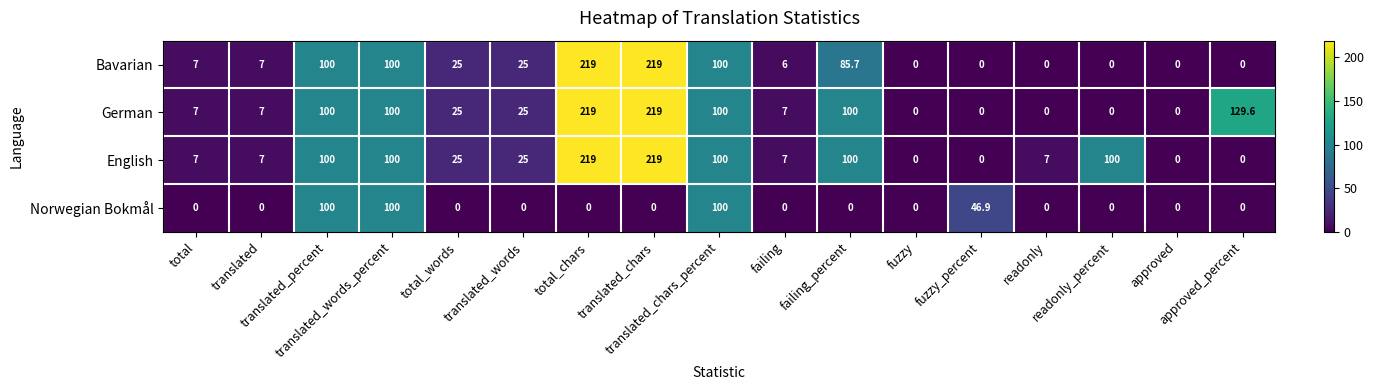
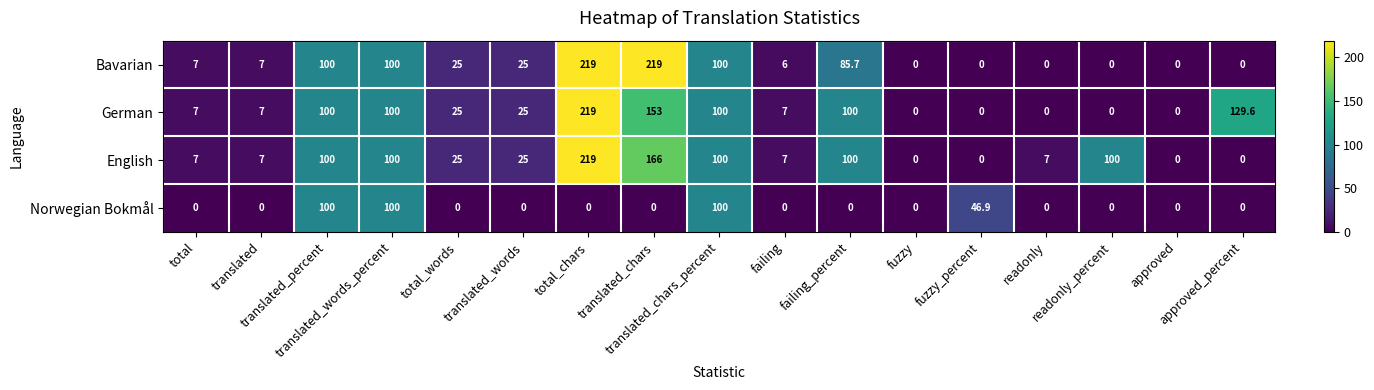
  {
    "Bavarian": {
      "total": 7,
      "translated": 7,
      "translated_percent": 100,
      "translated_words_percent": 100,
      "total_words": 25,
      "translated_words": 25,
      "total_chars": 219,
      "translated_chars": 219,
      "translated_chars_percent": 100,
      "failing": 6,
      "failing_percent": 85.7,
      "fuzzy": 0,
      "fuzzy_percent": 0,
      "readonly": 0,
      "readonly_percent": 0,
      "approved": 0,
      "approved_percent": 0
    },
    "German": {
      "total": 7,
      "translated": 7,
      "translated_percent": 100,
      "translated_words_percent": 100,
      "total_words": 25,
      "translated_words": 25,
      "total_chars": 219,
-     "translated_chars": 219,
+     "translated_chars": 153,
      "translated_chars_percent": 100,
      "failing": 7,
      "failing_percent": 100,
      "fuzzy": 0,
      "fuzzy_percent": 0,
      "readonly": 0,
      "readonly_percent": 0,
      "approved": 0,
      "approved_percent": 129.6
    },
    "English": {
      "total": 7,
      "translated": 7,
      "translated_percent": 100,
      "translated_words_percent": 100,
      "total_words": 25,
      "translated_words": 25,
      "total_chars": 219,
-     "translated_chars": 219,
+     "translated_chars": 166,
      "translated_chars_percent": 100,
      "failing": 7,
      "failing_percent": 100,
      "fuzzy": 0,
      "fuzzy_percent": 0,
      "readonly": 7,
      "readonly_percent": 100,
      "approved": 0,
      "approved_percent": 0
    },
    "Norwegian Bokmål": {
      "total": 0,
      "translated": 0,
      "translated_percent": 100,
      "translated_words_percent": 100,
      "total_words": 0,
      "translated_words": 0,
      "total_chars": 0,
      "translated_chars": 0,
      "translated_chars_percent": 100,
      "failing": 0,
      "failing_percent": 0,
      "fuzzy": 0,
      "fuzzy_percent": 46.9,
      "readonly": 0,
      "readonly_percent": 0,
      "approved": 0,
      "approved_percent": 0
    }
  }
